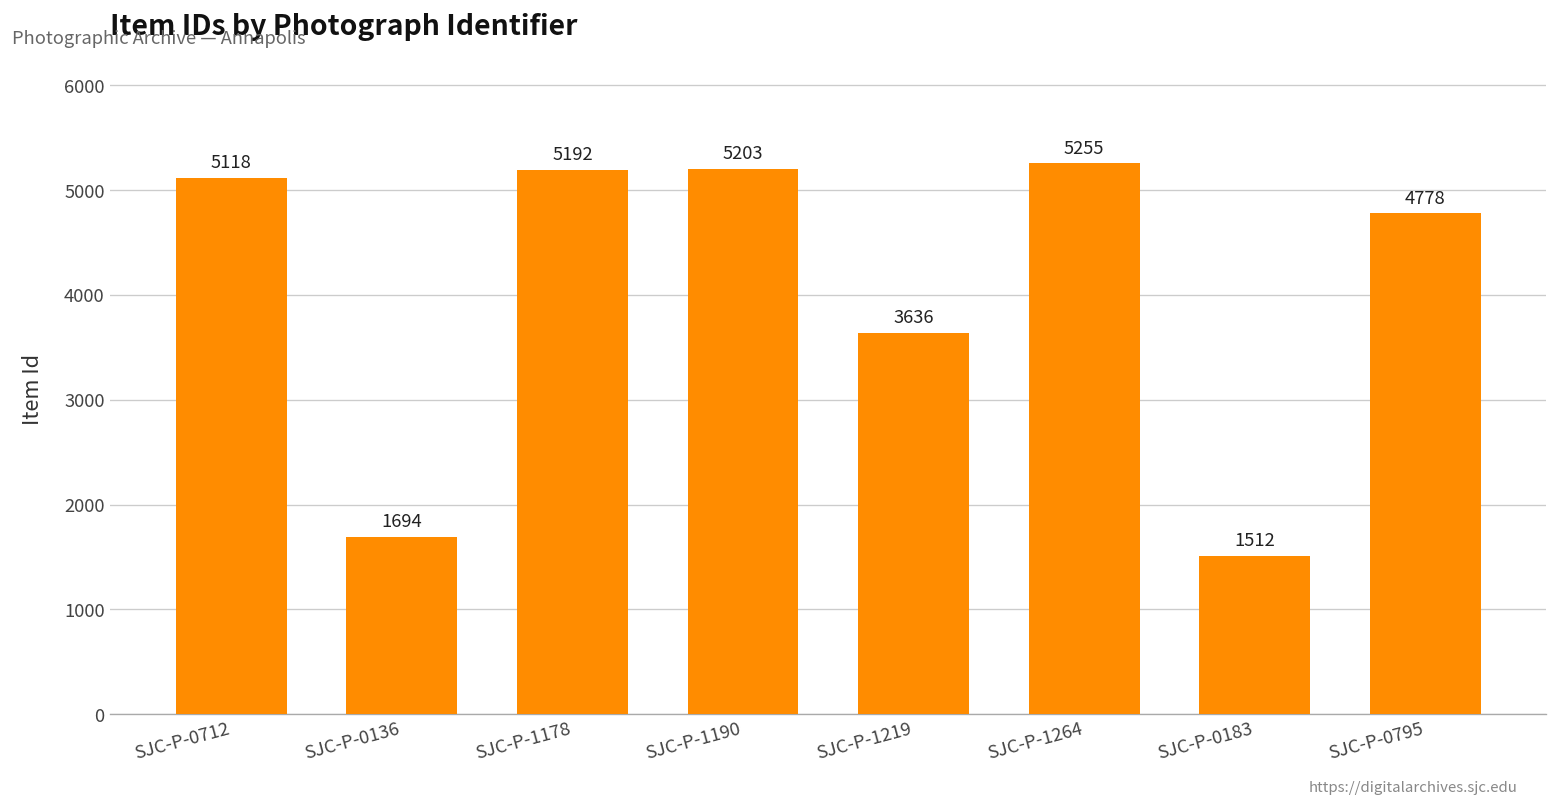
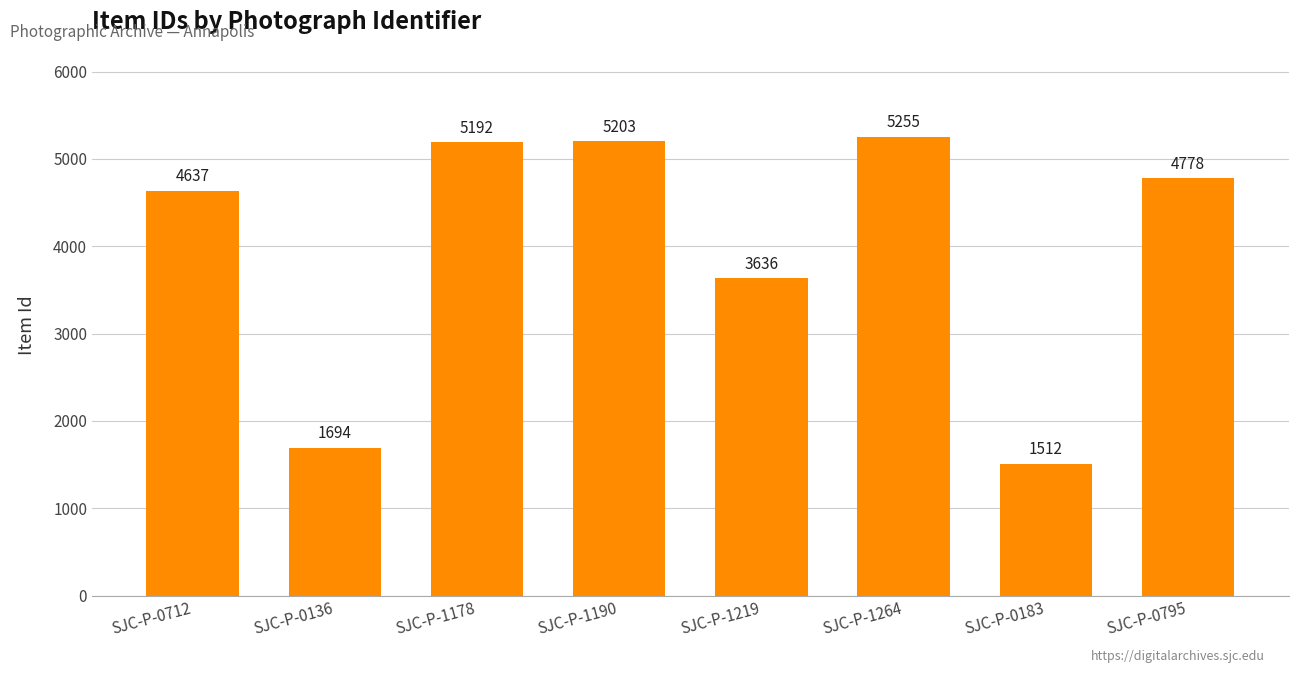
  {
-   "SJC-P-0712": 5118,
+   "SJC-P-0712": 4637,
    "SJC-P-0136": 1694,
    "SJC-P-1178": 5192,
    "SJC-P-1190": 5203,
    "SJC-P-1219": 3636,
    "SJC-P-1264": 5255,
    "SJC-P-0183": 1512,
    "SJC-P-0795": 4778
  }
